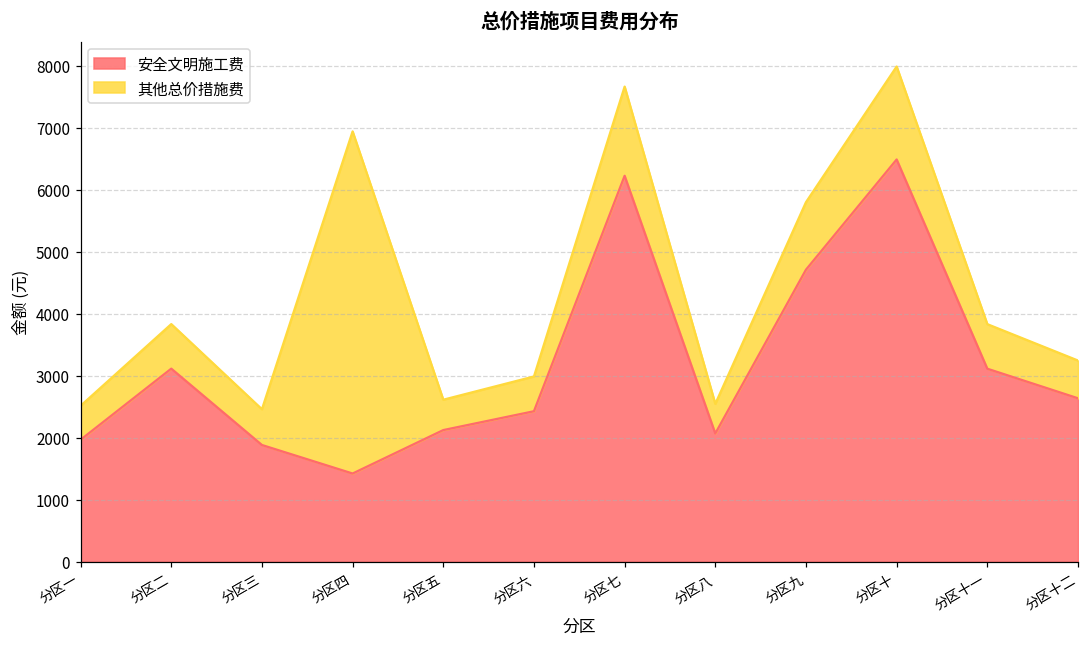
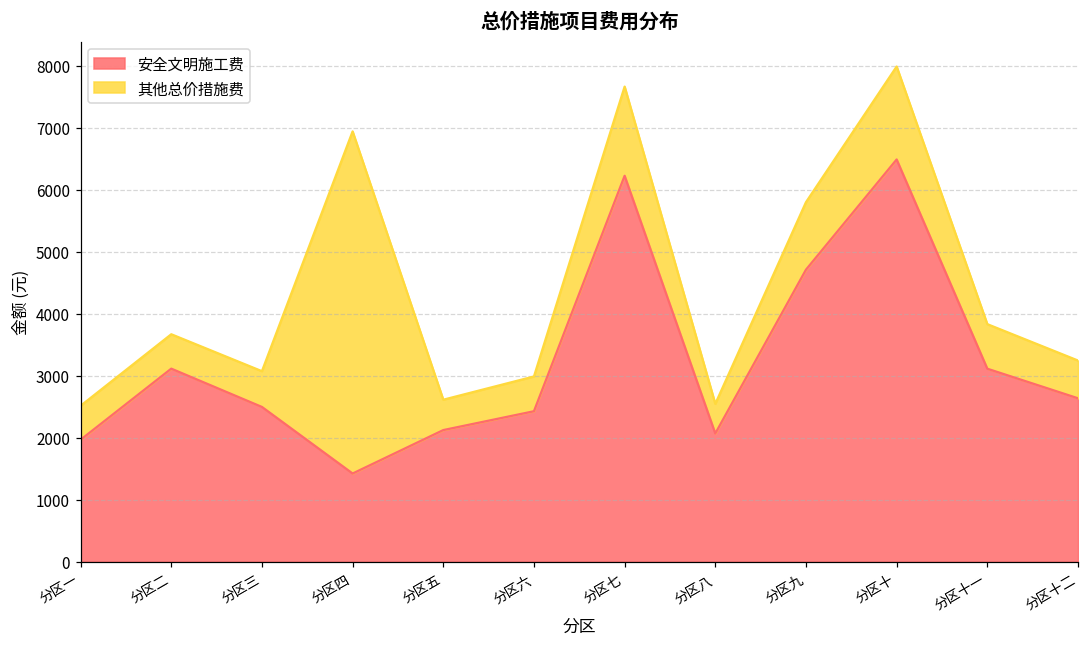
  {
    "安全文明施工费": {
      "分区一": 2000,
      "分区二": 3100,
-     "分区三": 1900,
+     "分区三": 2500,
      "分区四": 1400,
      "分区五": 2100,
      "分区六": 2400,
      "分区七": 6200,
      "分区八": 2100,
      "分区九": 4700,
      "分区十": 6500,
      "分区十一": 3100,
      "分区十二": 2600
    },
    "其他总价措施费": {
      "分区一": 500,
-     "分区二": 700,
+     "分区二": 600,
      "分区三": 600,
      "分区四": 5500,
      "分区五": 500,
      "分区六": 600,
      "分区七": 1400,
      "分区八": 500,
      "分区九": 1100,
      "分区十": 1500,
      "分区十一": 700,
      "分区十二": 600
    }
  }
